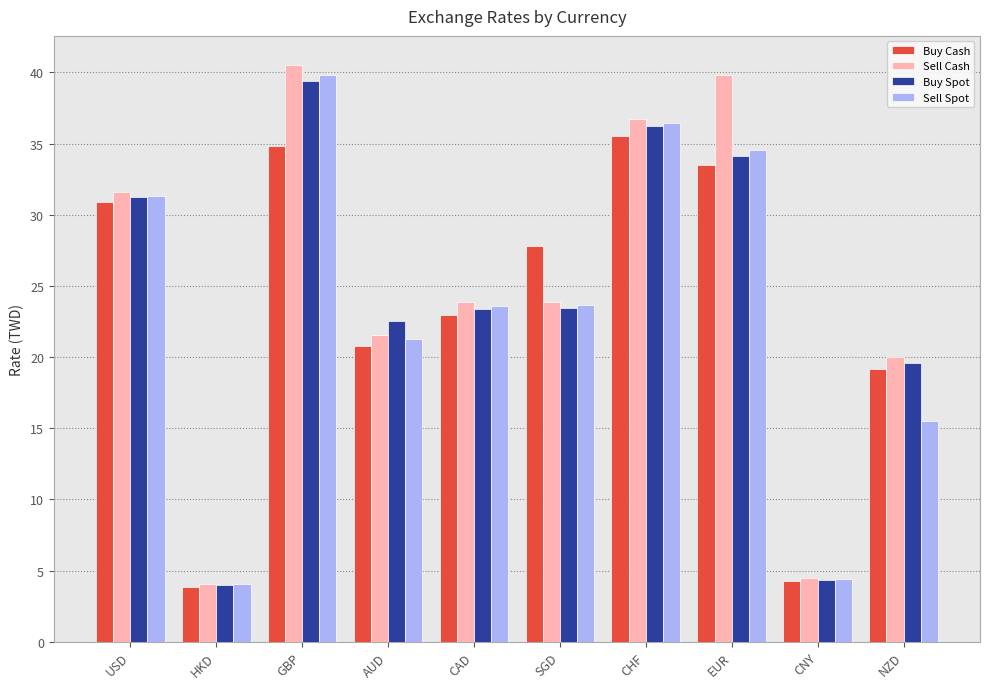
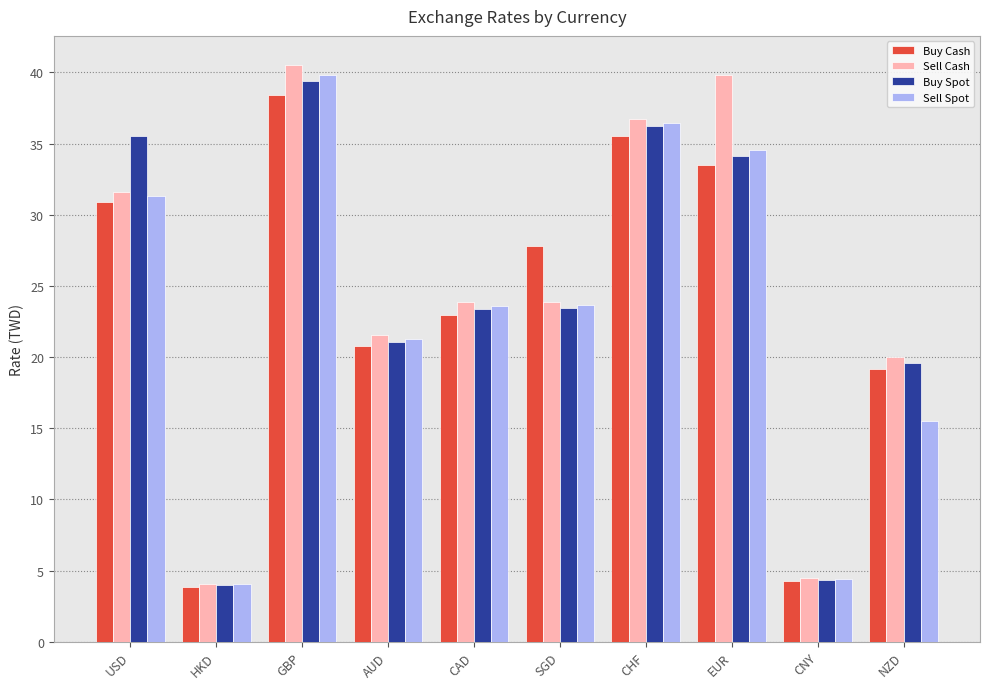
  {
    "Buy Cash": {
      "USD": 30.9,
      "HKD": 3.9,
-     "GBP": 34.8,
+     "GBP": 38.4,
      "AUD": 20.8,
      "CAD": 23.0,
      "SGD": 27.8,
      "CHF": 35.5,
      "EUR": 33.5,
      "CNY": 4.3,
      "NZD": 19.2
    },
    "Sell Cash": {
      "USD": 31.6,
      "HKD": 4.1,
      "GBP": 40.5,
      "AUD": 21.6,
      "CAD": 23.9,
      "SGD": 23.9,
      "CHF": 36.7,
      "EUR": 39.8,
      "CNY": 4.5,
      "NZD": 20.0
    },
    "Buy Spot": {
-     "USD": 31.3,
+     "USD": 35.5,
      "HKD": 4.0,
      "GBP": 39.4,
-     "AUD": 22.5,
+     "AUD": 21.1,
      "CAD": 23.4,
      "SGD": 23.5,
      "CHF": 36.2,
      "EUR": 34.1,
      "CNY": 4.4,
      "NZD": 19.6
    },
    "Sell Spot": {
      "USD": 31.4,
      "HKD": 4.0,
      "GBP": 39.8,
      "AUD": 21.3,
      "CAD": 23.6,
      "SGD": 23.6,
      "CHF": 36.5,
      "EUR": 34.5,
      "CNY": 4.4,
      "NZD": 15.5
    }
  }
